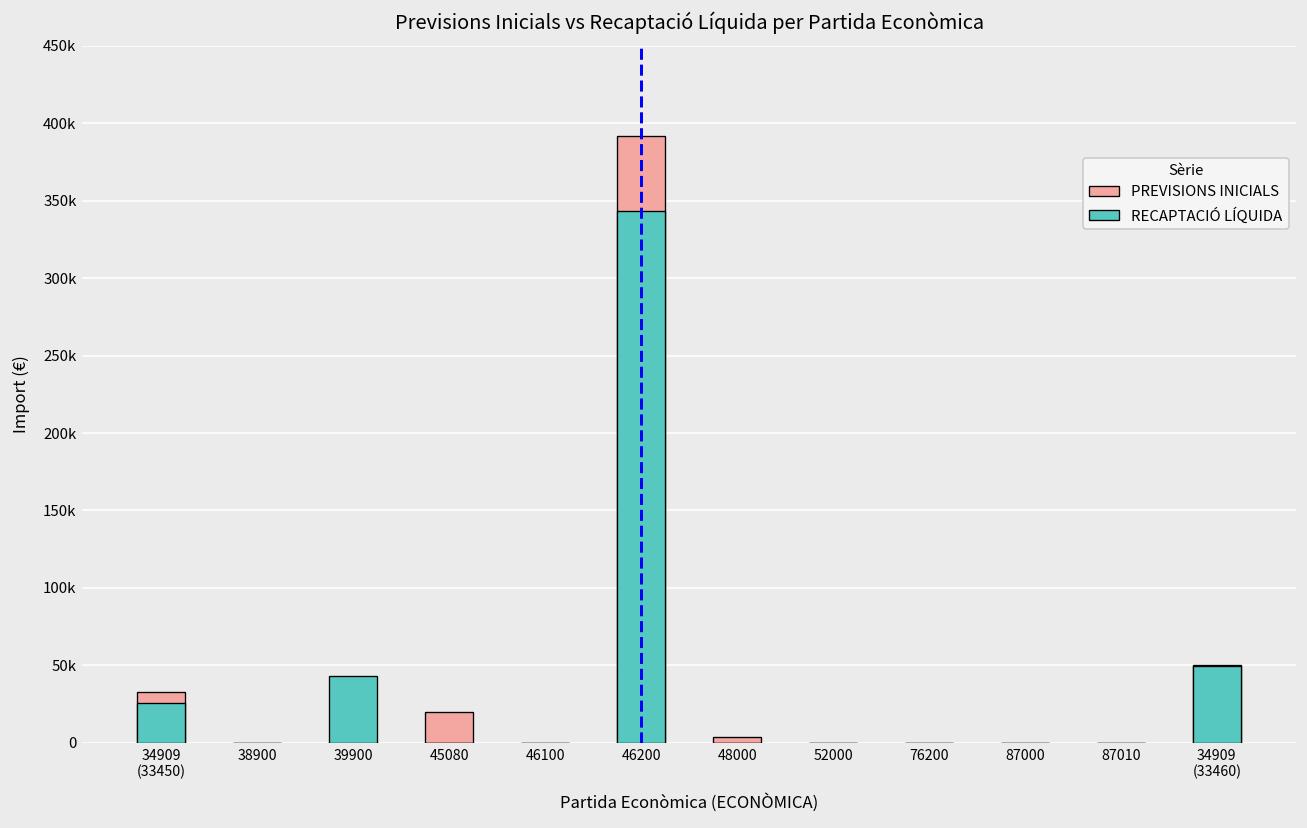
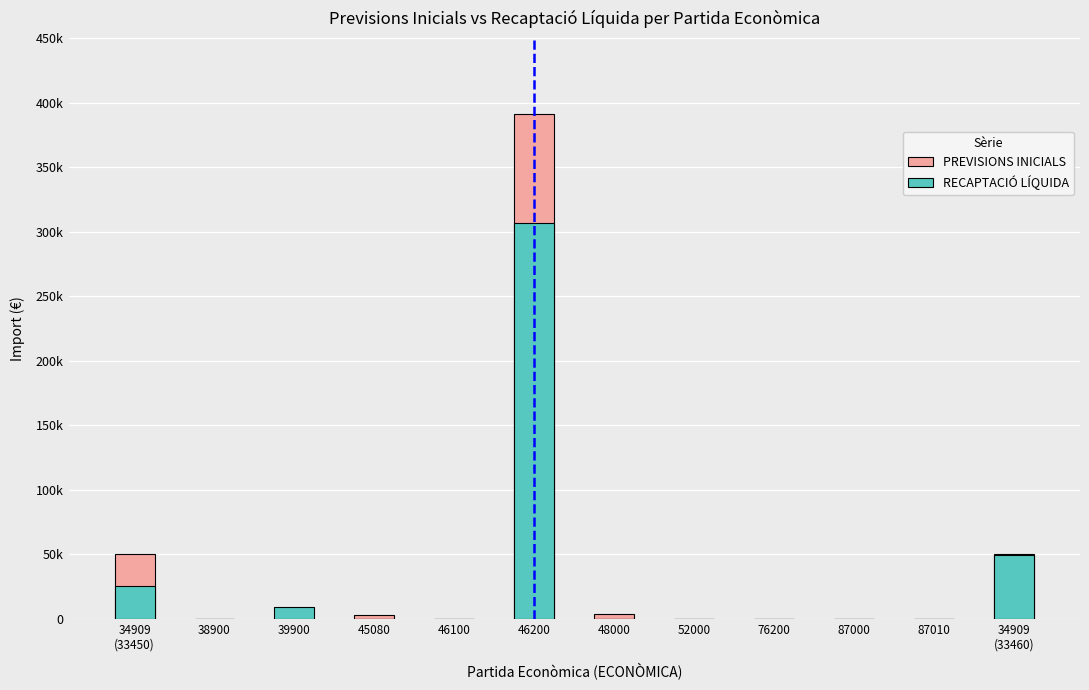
  {
    "PREVISIONS INICIALS": {
-     "34909 (33450)": 33000,
+     "34909 (33450)": 50000,
      "38900": 0,
-     "45080": 20000,
+     "45080": 3000,
      "46100": 0,
      "46200": 391000,
      "48000": 4000,
      "76200": 0,
      "87000": 0,
      "87010": 0,
      "34909 (33460)": 50000
    },
    "RECAPTACIÓ LÍQUIDA": {
      "38900": 0,
-     "39900": 43000,
+     "39900": 9000,
      "45080": 0,
      "46100": 0,
-     "46200": 343000,
+     "46200": 306000,
      "48000": 0,
      "52000": 0,
      "76200": 0,
      "87000": 0,
      "87010": 0,
      "34909 (33460)": 49000
    }
  }
